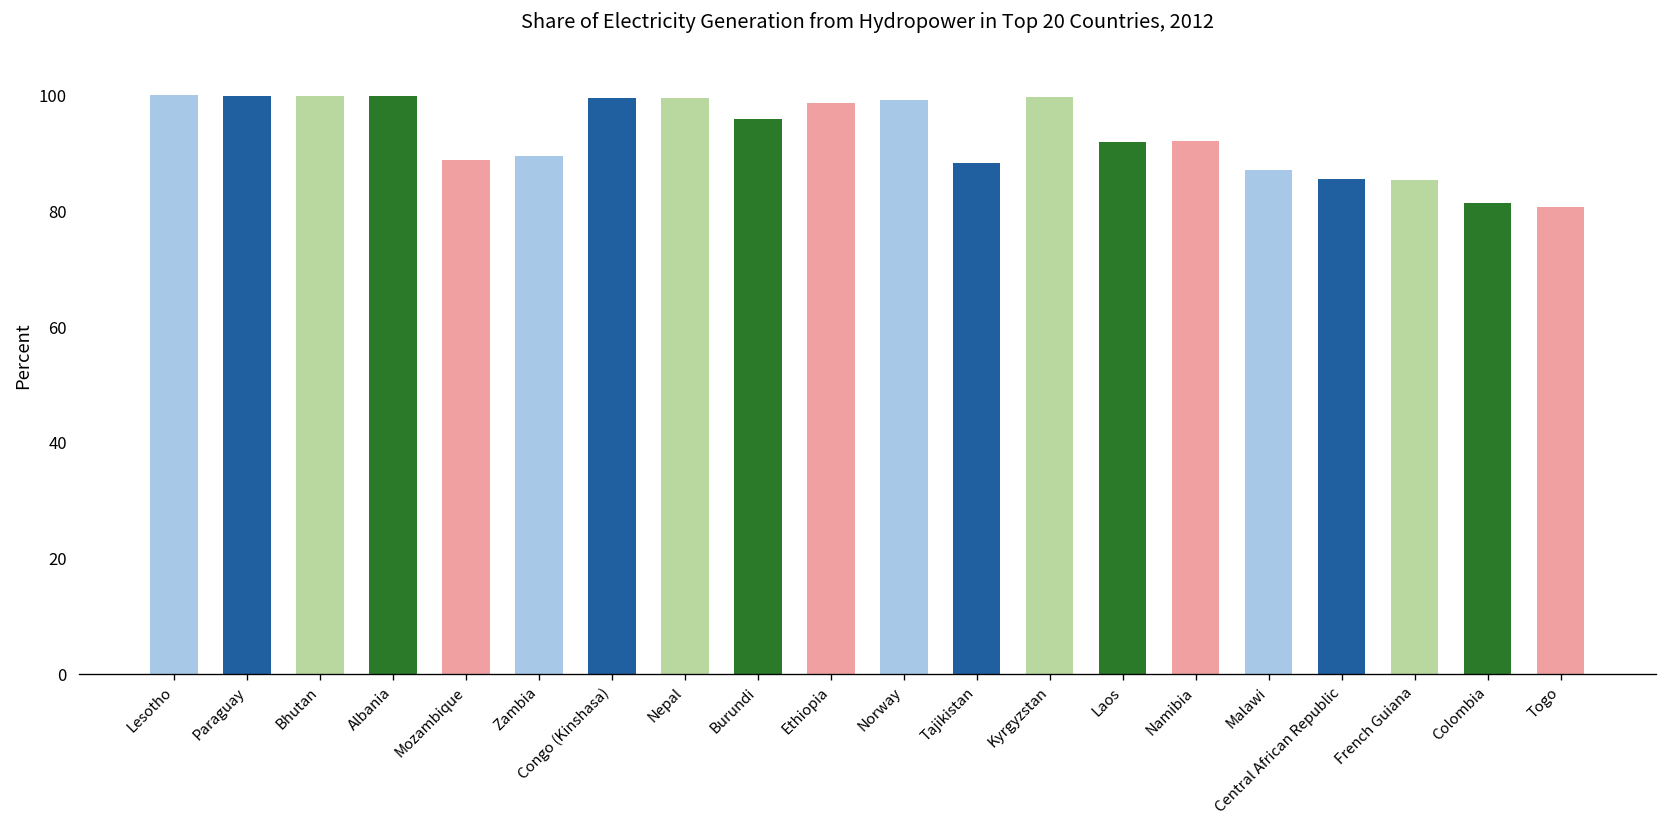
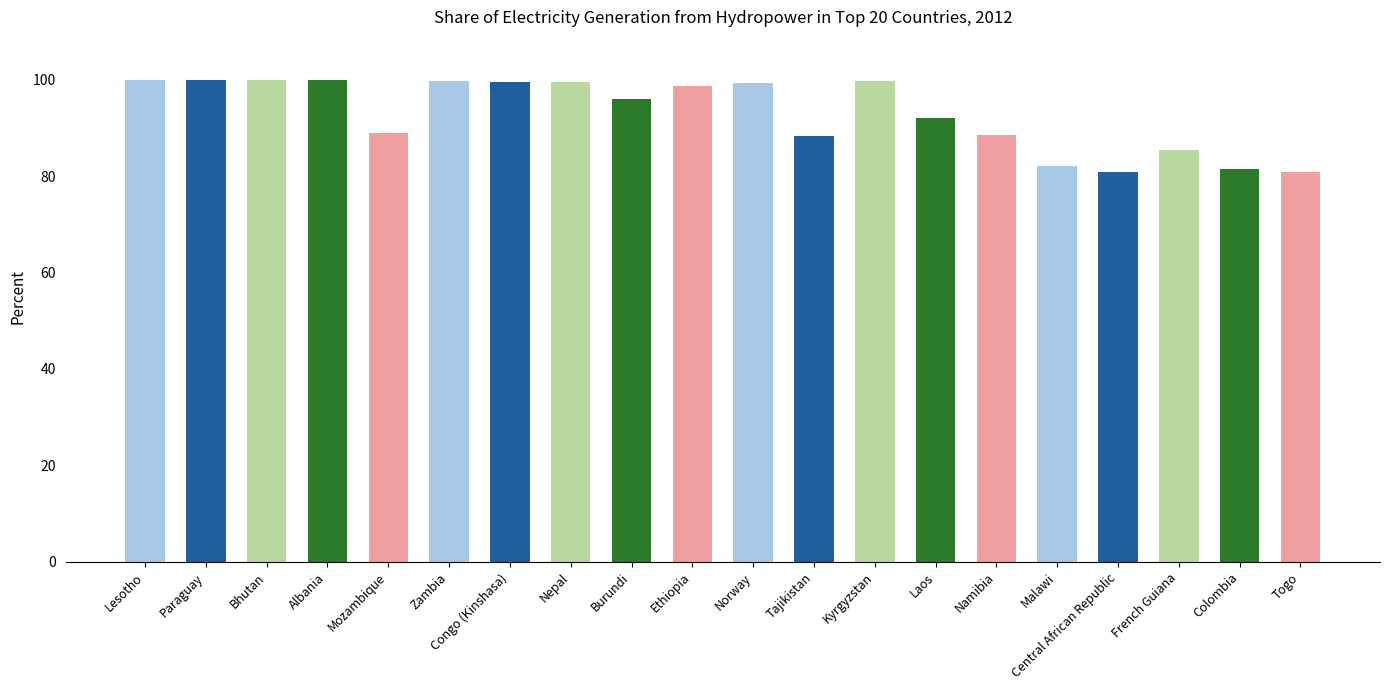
  {
    "Lesotho": 100,
    "Paraguay": 100,
    "Bhutan": 100,
    "Albania": 100,
    "Mozambique": 89,
-   "Zambia": 90,
+   "Zambia": 100,
    "Congo (Kinshasa)": 100,
    "Nepal": 99,
    "Burundi": 96,
    "Ethiopia": 99,
    "Norway": 99,
    "Tajikistan": 88,
    "Kyrgyzstan": 100,
    "Laos": 92,
-   "Namibia": 92,
-   "Malawi": 87,
-   "Central African Republic": 86,
+   "Namibia": 89,
+   "Malawi": 82,
+   "Central African Republic": 81,
    "French Guiana": 85,
    "Colombia": 81,
    "Togo": 81
  }
